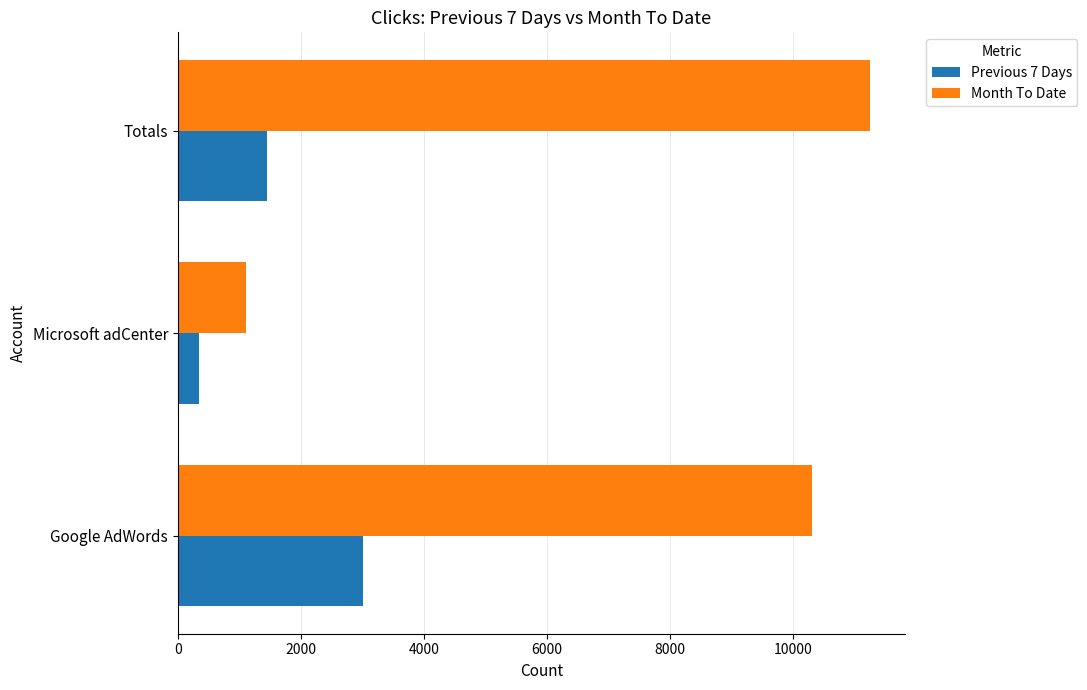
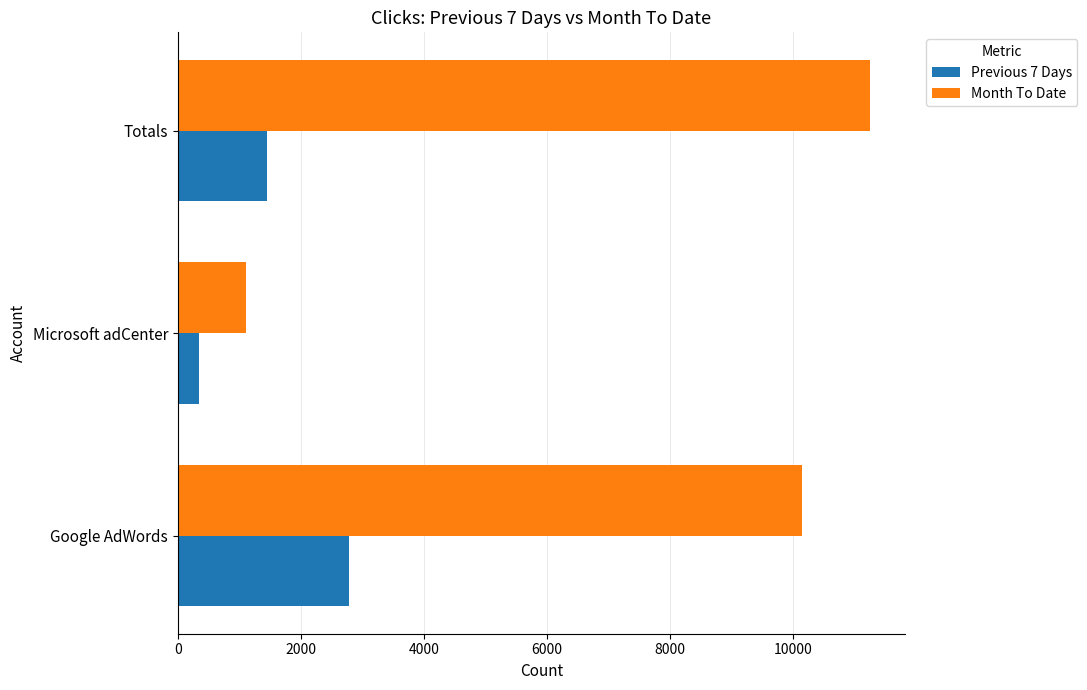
  {
    "Previous 7 Days": {
      "Totals": 1400,
      "Microsoft adCenter": 300,
-     "Google AdWords": 3000
+     "Google AdWords": 2800
    },
    "Month To Date": {
      "Totals": 11300,
      "Microsoft adCenter": 1100,
-     "Google AdWords": 10300
+     "Google AdWords": 10100
    }
  }
